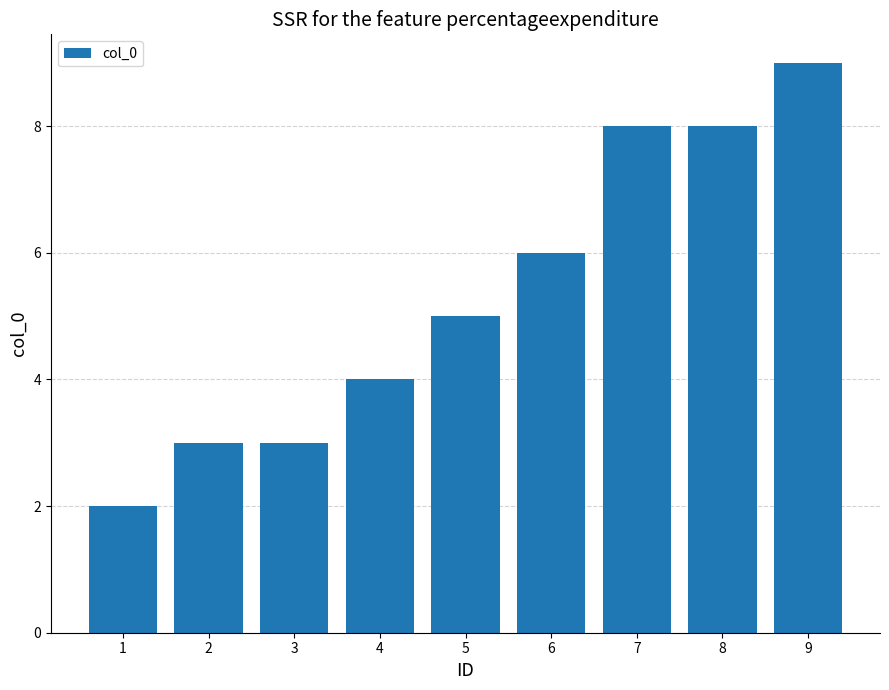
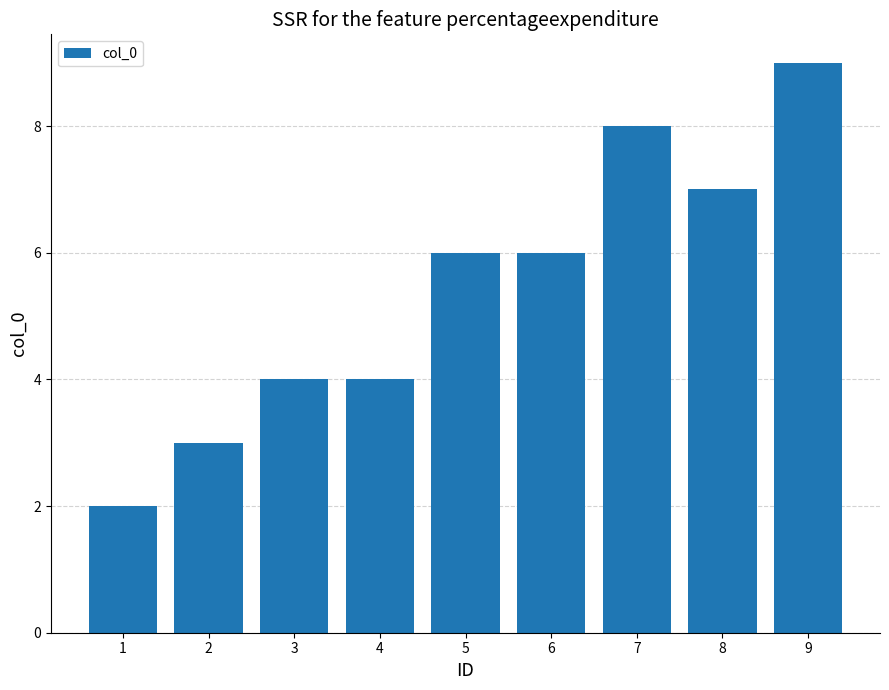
  {
    "1": 2,
    "2": 3,
-   "3": 3,
+   "3": 4,
    "4": 4,
-   "5": 5,
+   "5": 6,
    "6": 6,
    "7": 8,
-   "8": 8,
+   "8": 7,
    "9": 9
  }
